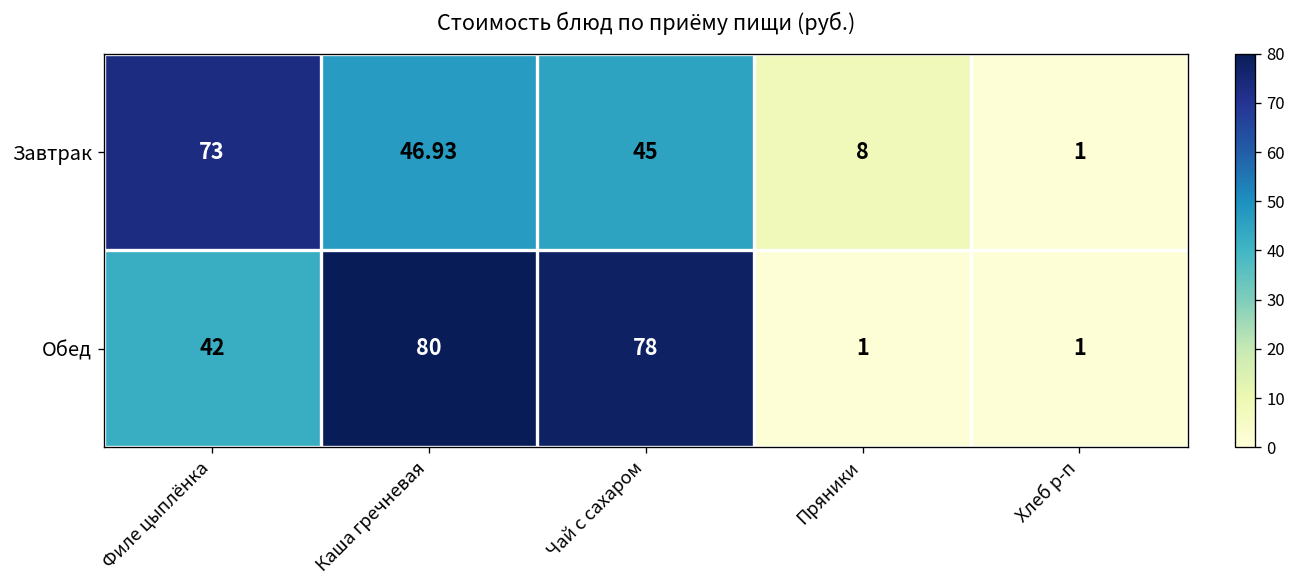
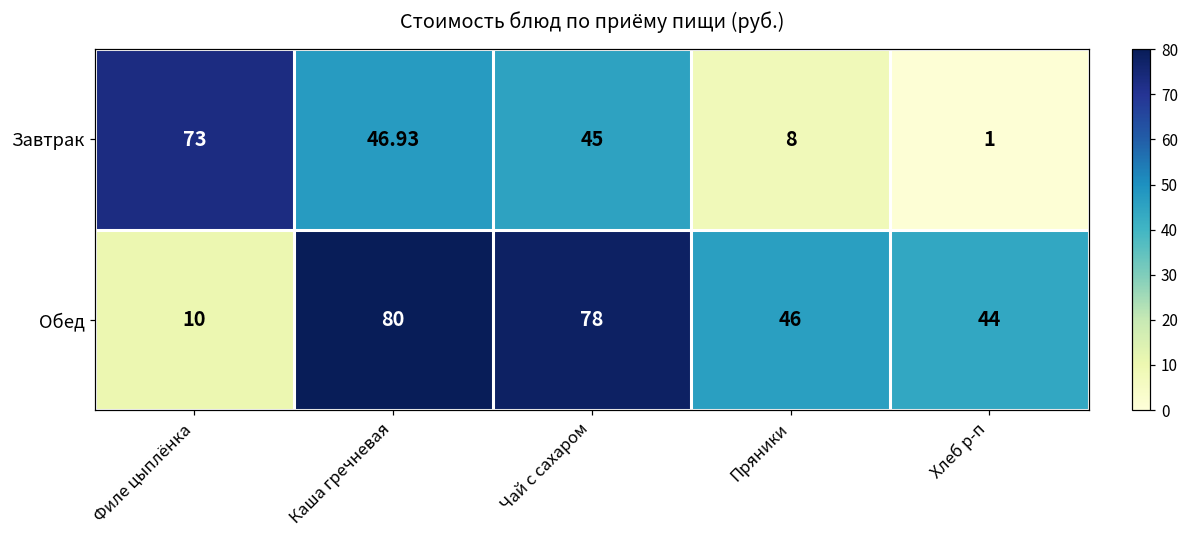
  {
    "Завтрак": {
      "Филе цыплёнка": 73,
      "Каша гречневая": 46.93,
      "Чай с сахаром": 45,
      "Пряники": 8,
      "Хлеб р-п": 1
    },
    "Обед": {
-     "Филе цыплёнка": 42,
+     "Филе цыплёнка": 10,
      "Каша гречневая": 80,
      "Чай с сахаром": 78,
-     "Пряники": 1,
-     "Хлеб р-п": 1
+     "Пряники": 46,
+     "Хлеб р-п": 44
    }
  }
